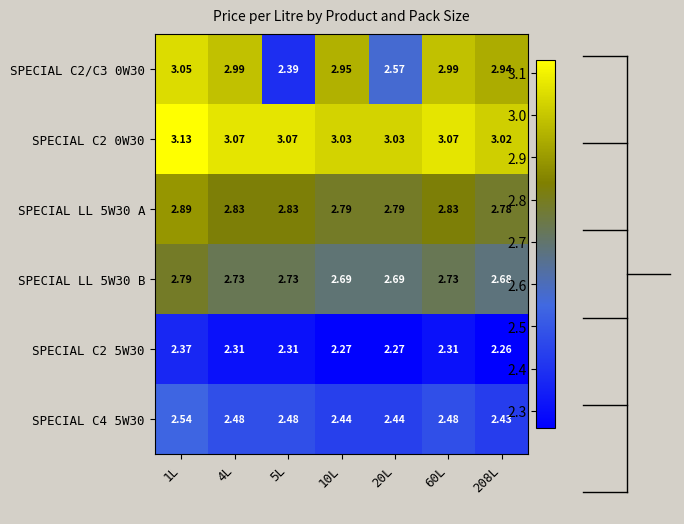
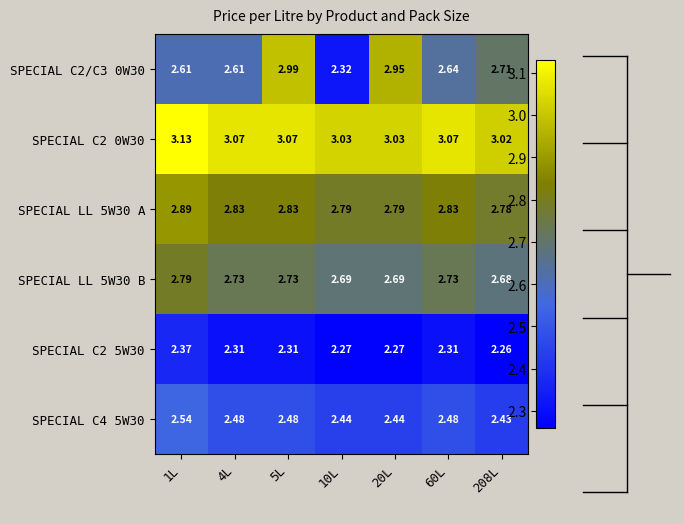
  {
    "Price per Litre by Product and Pack Size": {
      "SPECIAL C2/C3 0W30": {
-       "1L": 3.05,
-       "4L": 2.99,
-       "5L": 2.39,
-       "10L": 2.95,
-       "20L": 2.57,
-       "60L": 2.99,
-       "208L": 2.94
+       "1L": 2.61,
+       "4L": 2.61,
+       "5L": 2.99,
+       "10L": 2.32,
+       "20L": 2.95,
+       "60L": 2.64,
+       "208L": 2.71
      },
      "SPECIAL C2 0W30": {
        "1L": 3.13,
        "4L": 3.07,
        "5L": 3.07,
        "10L": 3.03,
        "20L": 3.03,
        "60L": 3.07,
        "208L": 3.02
      },
      "SPECIAL LL 5W30 A": {
        "1L": 2.89,
        "4L": 2.83,
        "5L": 2.83,
        "10L": 2.79,
        "20L": 2.79,
        "60L": 2.83,
        "208L": 2.78
      },
      "SPECIAL LL 5W30 B": {
        "1L": 2.79,
        "4L": 2.73,
        "5L": 2.73,
        "10L": 2.69,
        "20L": 2.69,
        "60L": 2.73,
        "208L": 2.68
      },
      "SPECIAL C2 5W30": {
        "1L": 2.37,
        "4L": 2.31,
        "5L": 2.31,
        "10L": 2.27,
        "20L": 2.27,
        "60L": 2.31,
        "208L": 2.26
      },
      "SPECIAL C4 5W30": {
        "1L": 2.54,
        "4L": 2.48,
        "5L": 2.48,
        "10L": 2.44,
        "20L": 2.44,
        "60L": 2.48,
        "208L": 2.43
      }
    }
  }
